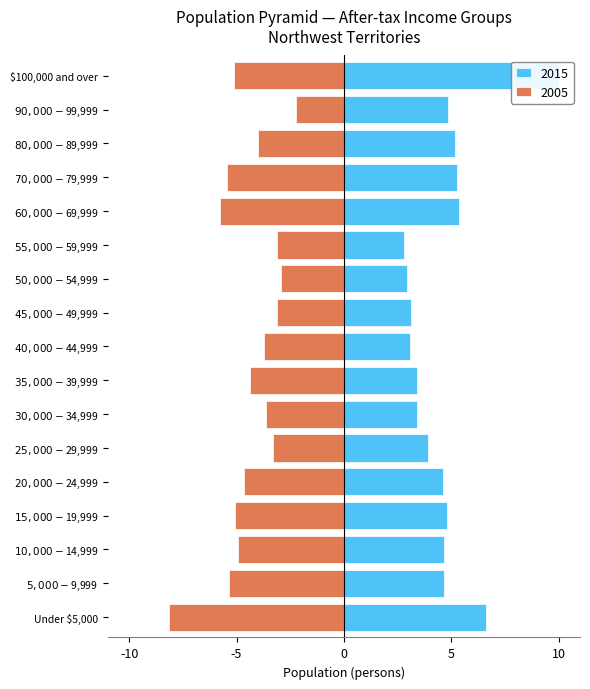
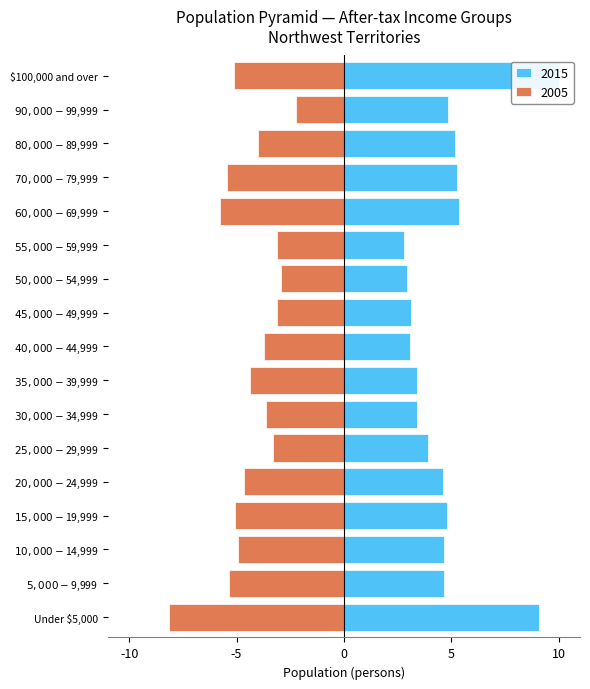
  {
    "2015": {
-     "Under $5,000": 6.6
+     "Under $5,000": 9.1
    },
    "2005": {
      "$100,000 and over": -5.1,
      "Under $5,000": -8.2
    }
  }
